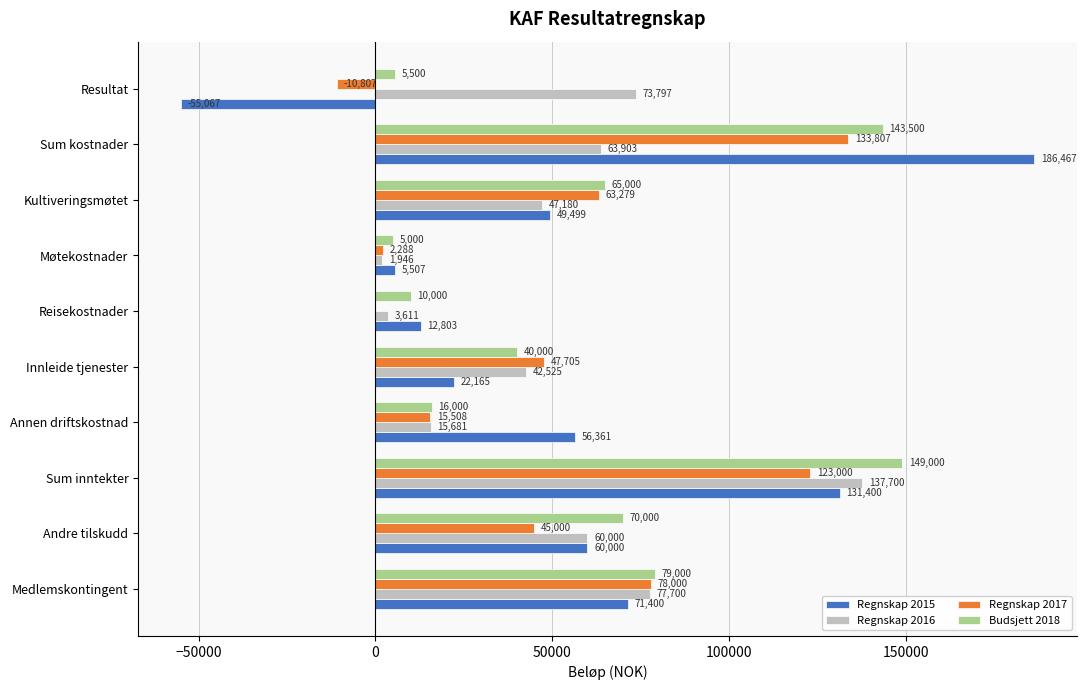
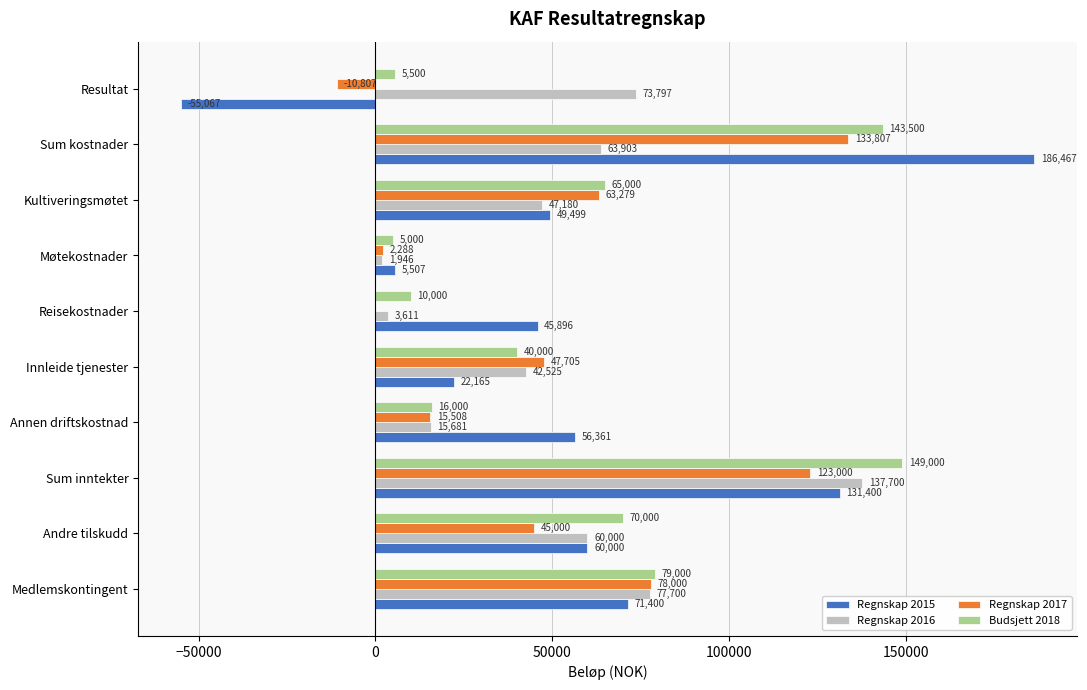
  {
    "Regnskap 2015": {
      "Resultat": "-55,067",
      "Sum kostnader": "186,467",
      "Kultiveringsmøtet": "49,499",
      "Møtekostnader": "5,507",
-     "Reisekostnader": "12,803",
+     "Reisekostnader": "45,896",
      "Innleide tjenester": "22,165",
      "Annen driftskostnad": "56,361",
      "Sum inntekter": "131,400",
      "Andre tilskudd": "60,000",
      "Medlemskontingent": "71,400"
    },
    "Regnskap 2017": {
      "Resultat": "-10,807",
      "Sum kostnader": "133,807",
      "Kultiveringsmøtet": "63,279",
      "Møtekostnader": "2,288",
      "Innleide tjenester": "47,705",
      "Annen driftskostnad": "15,508",
      "Sum inntekter": "123,000",
      "Andre tilskudd": "45,000",
      "Medlemskontingent": "78,000"
    }
  }
